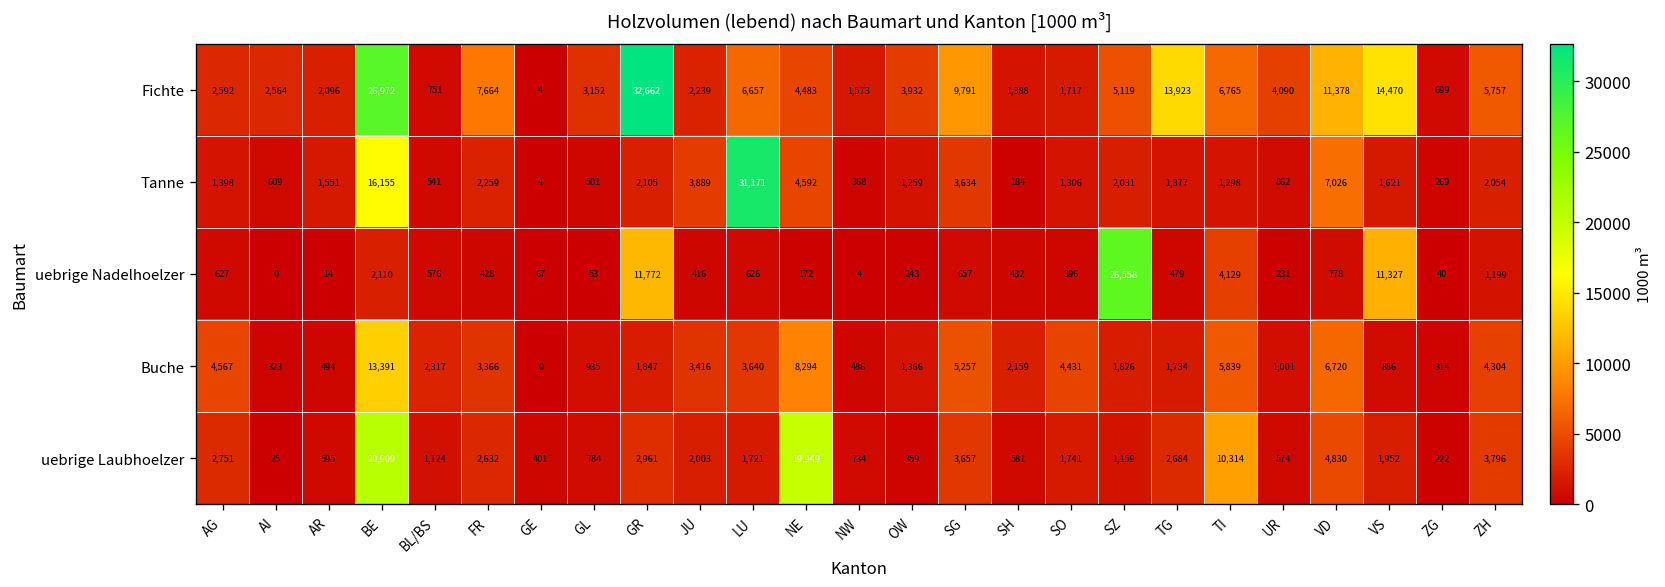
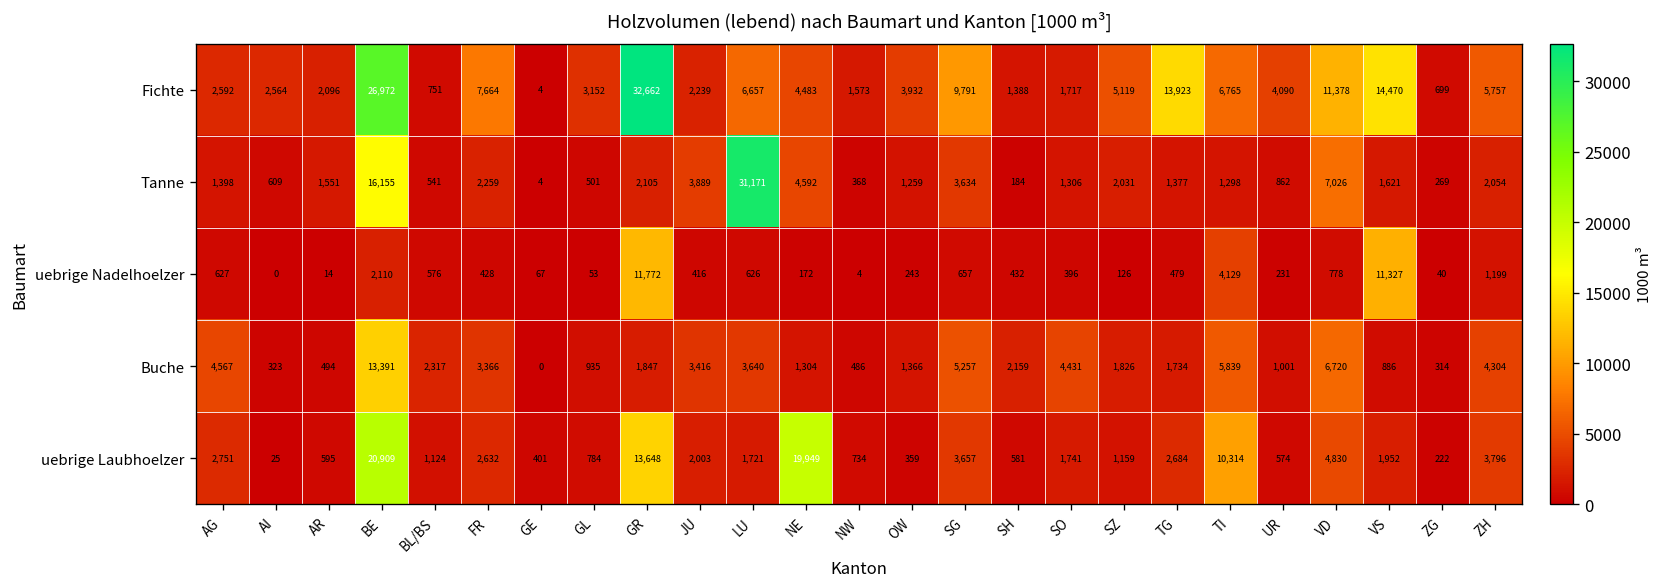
  {
    "Fichte": {
      "AG": "2,592",
      "AI": "2,564",
      "AR": "2,096",
      "BE": "26,972",
      "BL/BS": "751",
      "FR": "7,664",
      "GE": "4",
      "GL": "3,152",
      "GR": "32,662",
      "JU": "2,239",
      "LU": "6,657",
      "NE": "4,483",
      "NW": "1,573",
      "OW": "3,932",
      "SG": "9,791",
      "SH": "1,388",
      "SO": "1,717",
      "SZ": "5,119",
      "TG": "13,923",
      "TI": "6,765",
      "UR": "4,090",
      "VD": "11,378",
      "VS": "14,470",
      "ZG": "699",
      "ZH": "5,757"
    },
    "Tanne": {
      "AG": "1,398",
      "AI": "609",
      "AR": "1,551",
      "BE": "16,155",
      "BL/BS": "541",
      "FR": "2,259",
      "GE": "4",
      "GL": "501",
      "GR": "2,105",
      "JU": "3,889",
      "LU": "31,171",
      "NE": "4,592",
      "NW": "368",
      "OW": "1,259",
      "SG": "3,634",
      "SH": "184",
      "SO": "1,306",
      "SZ": "2,031",
      "TG": "1,377",
      "TI": "1,298",
      "UR": "862",
      "VD": "7,026",
      "VS": "1,621",
      "ZG": "269",
      "ZH": "2,054"
    },
    "uebrige Nadelhoelzer": {
      "AG": "627",
      "AI": "0",
      "AR": "14",
      "BE": "2,110",
      "BL/BS": "576",
      "FR": "428",
      "GE": "67",
      "GL": "53",
      "GR": "11,772",
      "JU": "416",
      "LU": "626",
      "NE": "172",
      "NW": "4",
      "OW": "243",
      "SG": "657",
      "SH": "432",
      "SO": "396",
-     "SZ": "26,558",
+     "SZ": "126",
      "TG": "479",
      "TI": "4,129",
      "UR": "231",
      "VD": "778",
      "VS": "11,327",
      "ZG": "40",
      "ZH": "1,199"
    },
    "Buche": {
      "AG": "4,567",
      "AI": "323",
      "AR": "494",
      "BE": "13,391",
      "BL/BS": "2,317",
      "FR": "3,366",
      "GE": "0",
      "GL": "935",
      "GR": "1,847",
      "JU": "3,416",
      "LU": "3,640",
-     "NE": "8,294",
+     "NE": "1,304",
      "NW": "486",
      "OW": "1,366",
      "SG": "5,257",
      "SH": "2,159",
      "SO": "4,431",
      "SZ": "1,826",
      "TG": "1,734",
      "TI": "5,839",
      "UR": "1,001",
      "VD": "6,720",
      "VS": "886",
      "ZG": "314",
      "ZH": "4,304"
    },
    "uebrige Laubhoelzer": {
      "AG": "2,751",
      "AI": "25",
      "AR": "595",
      "BE": "20,909",
      "BL/BS": "1,124",
      "FR": "2,632",
      "GE": "401",
      "GL": "784",
-     "GR": "2,961",
+     "GR": "13,648",
      "JU": "2,003",
      "LU": "1,721",
      "NE": "19,949",
      "NW": "734",
      "OW": "359",
      "SG": "3,657",
      "SH": "581",
      "SO": "1,741",
      "SZ": "1,159",
      "TG": "2,684",
      "TI": "10,314",
      "UR": "574",
      "VD": "4,830",
      "VS": "1,952",
      "ZG": "222",
      "ZH": "3,796"
    }
  }
